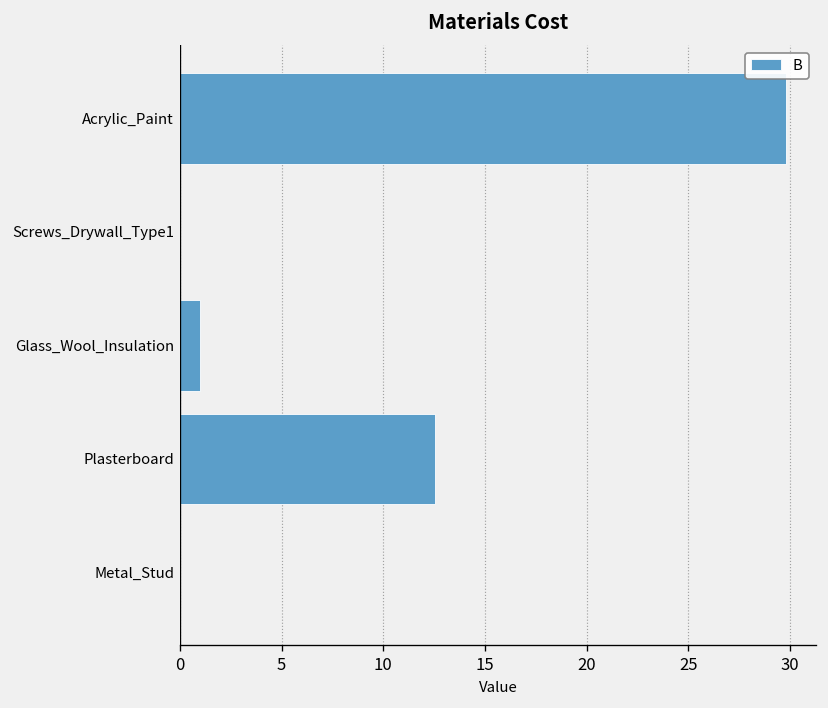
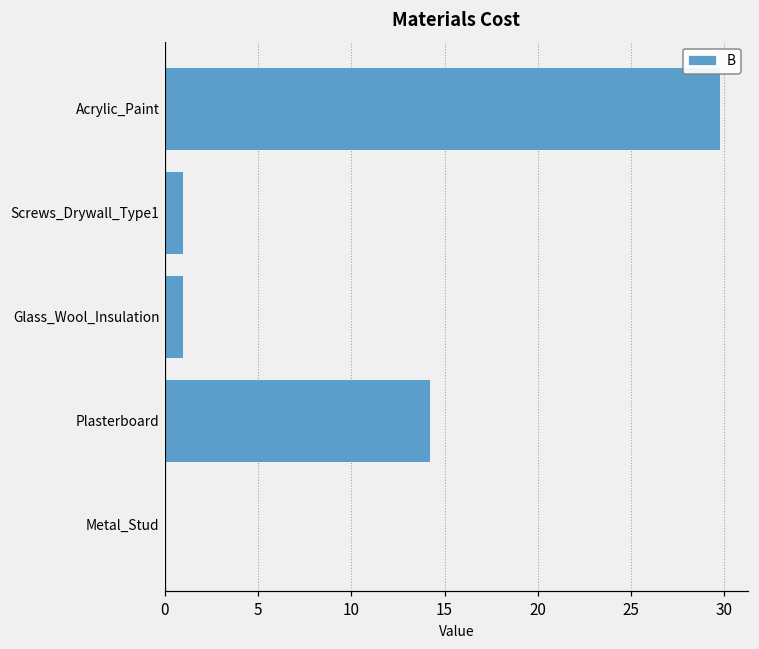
  {
    "Acrylic_Paint": 29.8,
-   "Screws_Drywall_Type1": 0,
+   "Screws_Drywall_Type1": 1,
    "Glass_Wool_Insulation": 1.0,
-   "Plasterboard": 12.6,
+   "Plasterboard": 14.2,
    "Metal_Stud": 0.0
  }
